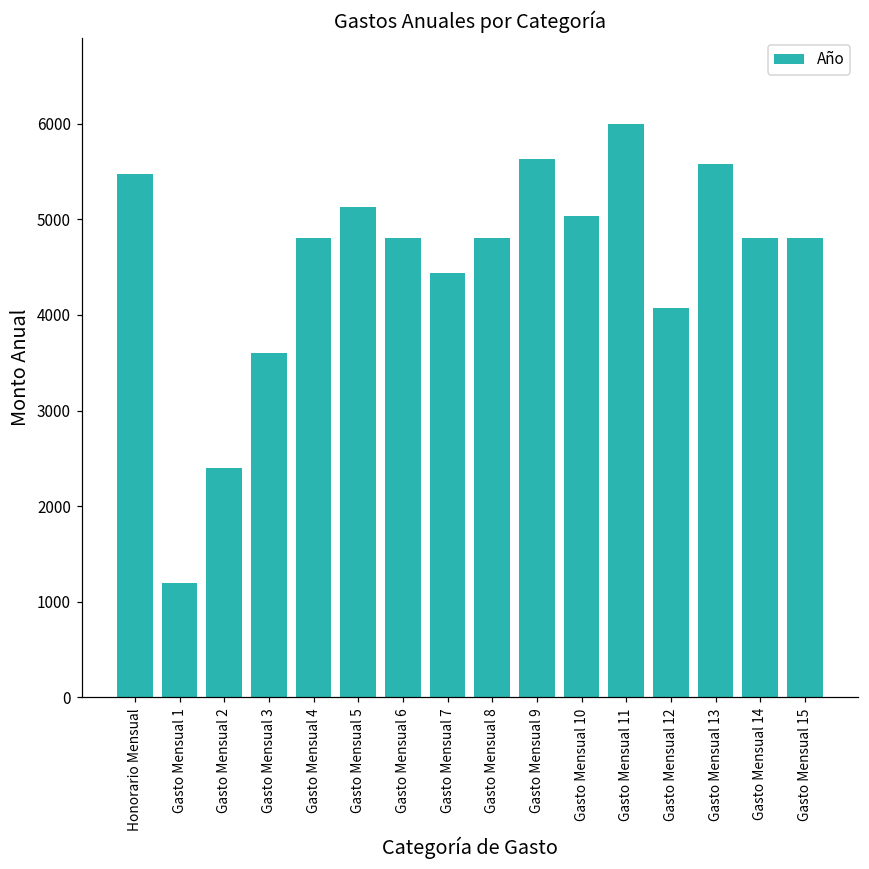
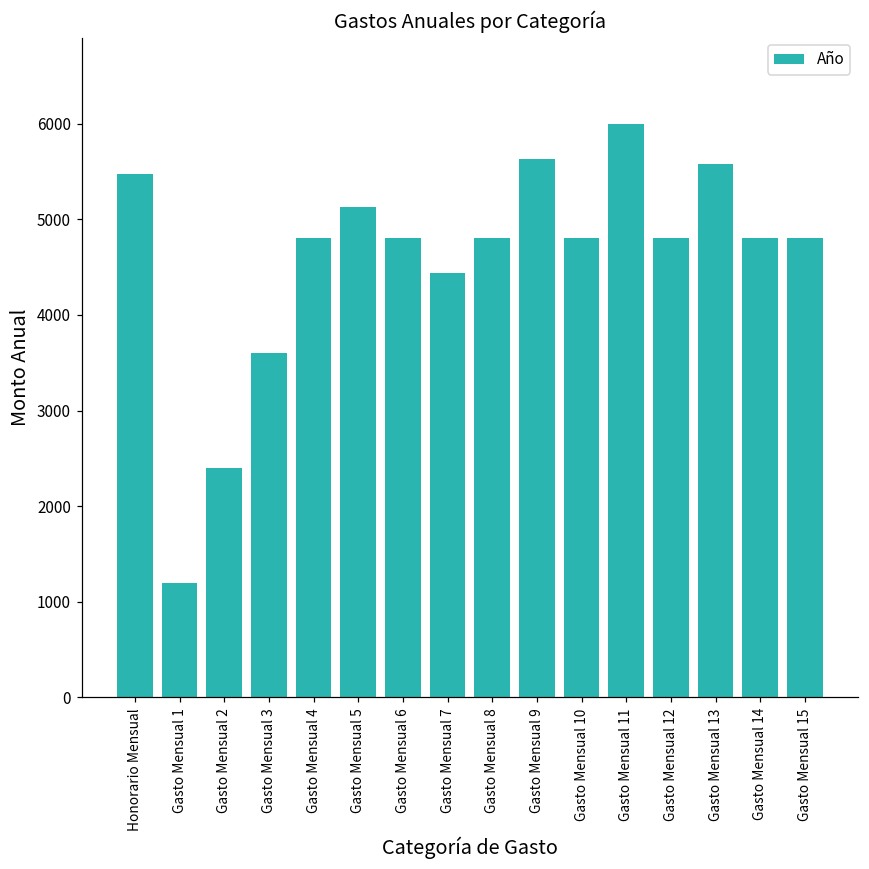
  {
    "Honorario Mensual": 5500,
    "Gasto Mensual 1": 1200,
    "Gasto Mensual 2": 2400,
    "Gasto Mensual 3": 3600,
    "Gasto Mensual 4": 4800,
    "Gasto Mensual 5": 5100,
    "Gasto Mensual 6": 4800,
    "Gasto Mensual 7": 4400,
    "Gasto Mensual 8": 4800,
    "Gasto Mensual 9": 5600,
-   "Gasto Mensual 10": 5000,
+   "Gasto Mensual 10": 4800,
    "Gasto Mensual 11": 6000,
-   "Gasto Mensual 12": 4100,
+   "Gasto Mensual 12": 4800,
    "Gasto Mensual 13": 5600,
    "Gasto Mensual 14": 4800,
    "Gasto Mensual 15": 4800
  }
